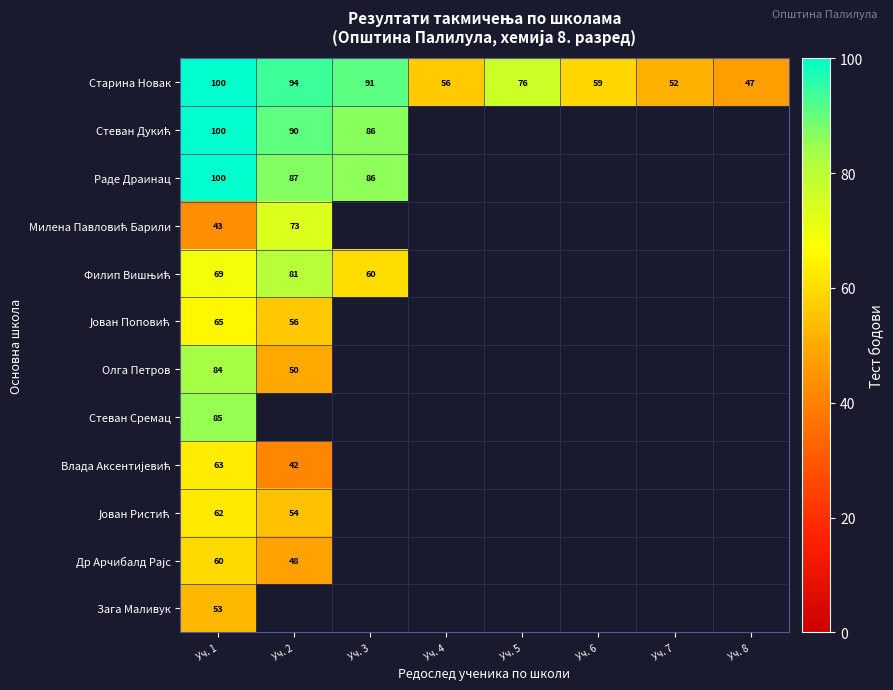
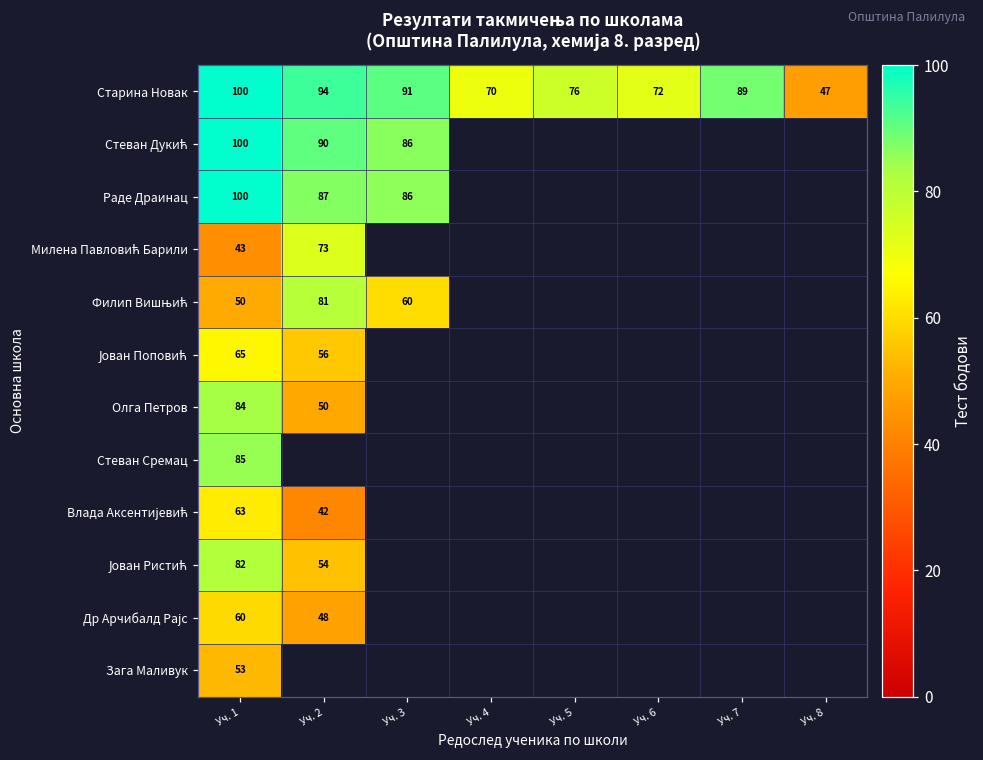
  {
    "Старина Новак": {
      "Уч. 1": 100,
      "Уч. 2": 94,
      "Уч. 3": 91,
-     "Уч. 4": 56,
+     "Уч. 4": 70,
      "Уч. 5": 76,
-     "Уч. 6": 59,
-     "Уч. 7": 52,
+     "Уч. 6": 72,
+     "Уч. 7": 89,
      "Уч. 8": 47
    },
    "Стеван Дукић": {
      "Уч. 1": 100,
      "Уч. 2": 90,
      "Уч. 3": 86
    },
    "Раде Драинац": {
      "Уч. 1": 100,
      "Уч. 2": 87,
      "Уч. 3": 86
    },
    "Милена Павловић Барили": {
      "Уч. 1": 43,
      "Уч. 2": 73
    },
    "Филип Вишњић": {
-     "Уч. 1": 69,
+     "Уч. 1": 50,
      "Уч. 2": 81,
      "Уч. 3": 60
    },
    "Јован Поповић": {
      "Уч. 1": 65,
      "Уч. 2": 56
    },
    "Олга Петров": {
      "Уч. 1": 84,
      "Уч. 2": 50
    },
    "Стеван Сремац": {
      "Уч. 1": 85
    },
    "Влада Аксентијевић": {
      "Уч. 1": 63,
      "Уч. 2": 42
    },
    "Јован Ристић": {
-     "Уч. 1": 62,
+     "Уч. 1": 82,
      "Уч. 2": 54
    },
    "Др Арчибалд Рајс": {
      "Уч. 1": 60,
      "Уч. 2": 48
    },
    "Зага Маливук": {
      "Уч. 1": 53
    }
  }
